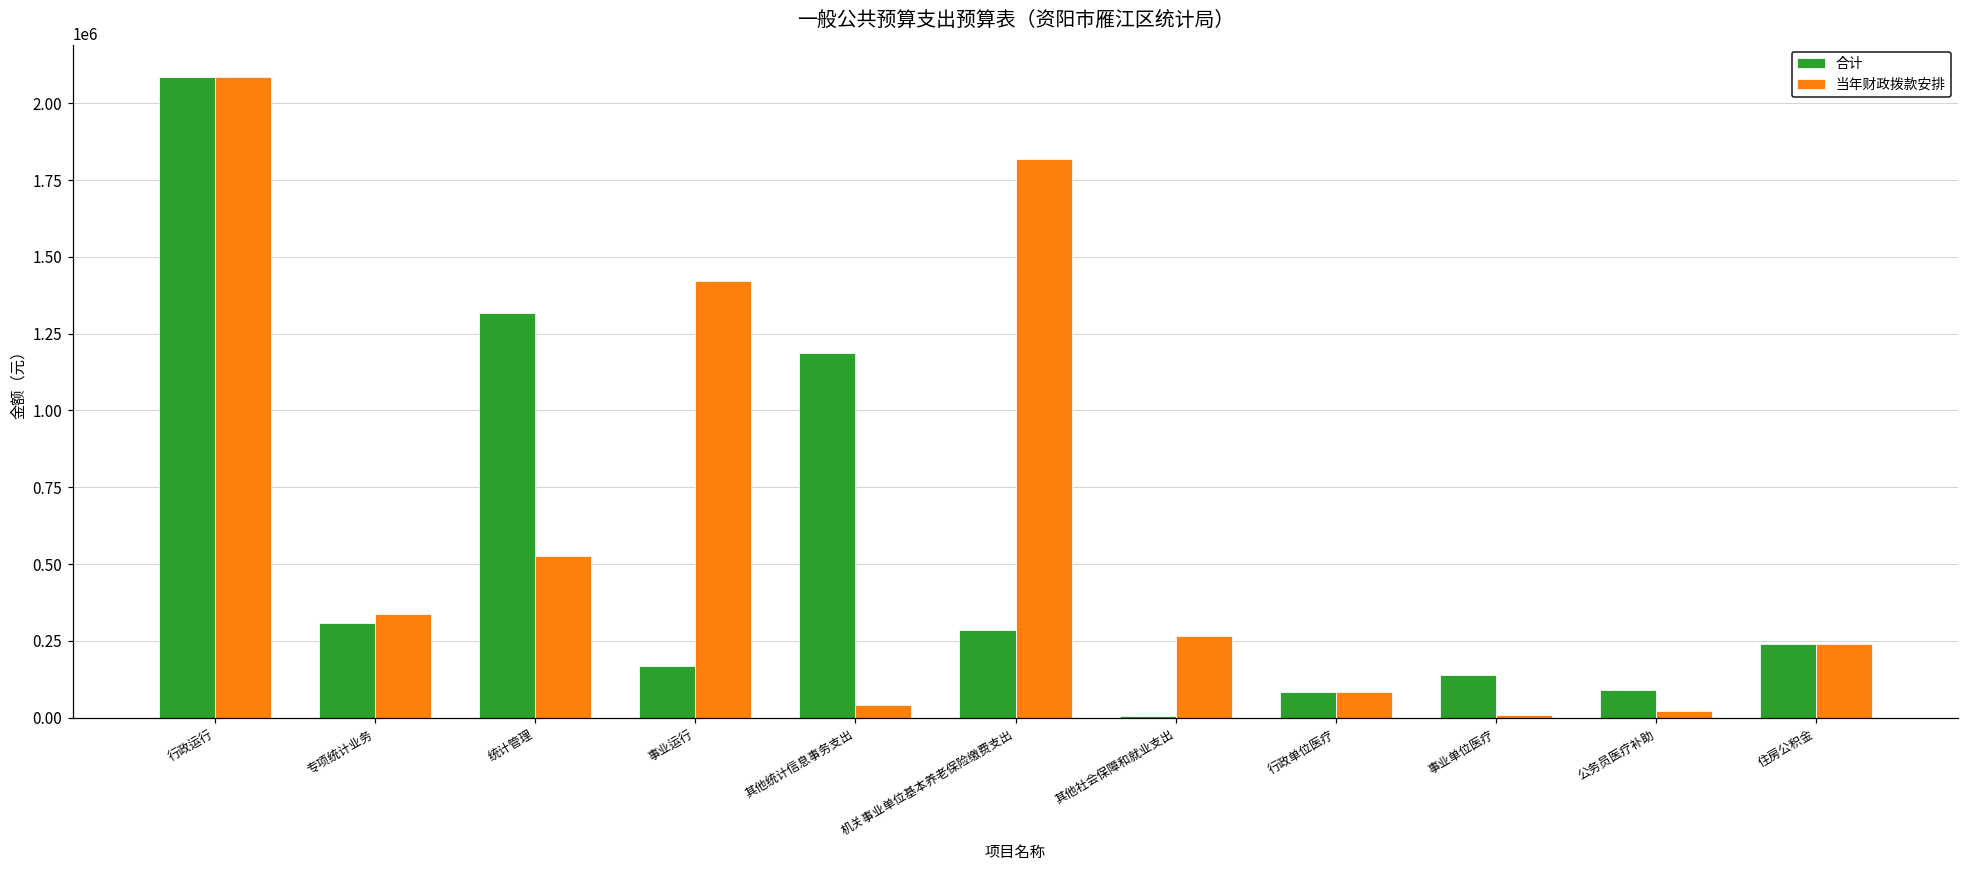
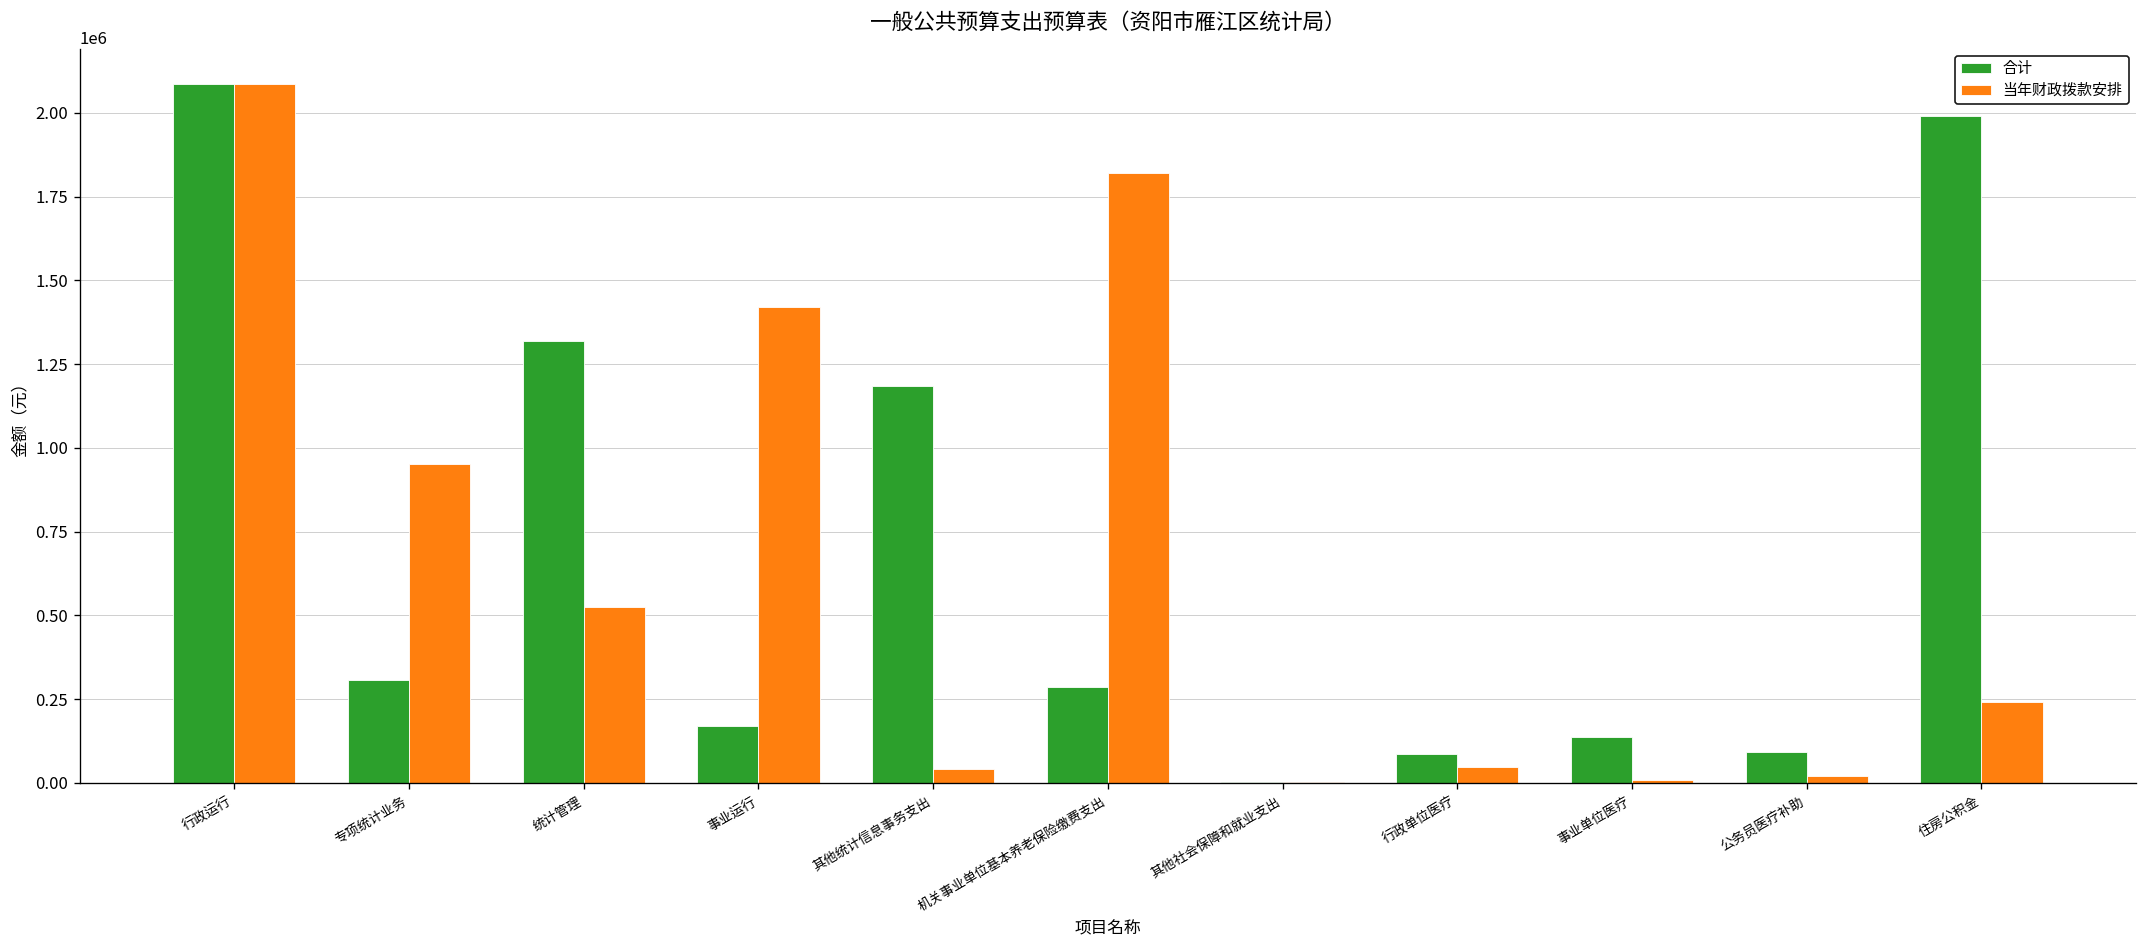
  {
    "合计": {
      "行政运行": 2090000,
      "专项统计业务": 310000,
      "统计管理": 1320000,
      "事业运行": 170000,
      "其他统计信息事务支出": 1190000,
      "机关事业单位基本养老保险缴费支出": 290000,
      "行政单位医疗": 80000,
      "事业单位医疗": 140000,
      "公务员医疗补助": 90000,
-     "住房公积金": 240000
+     "住房公积金": 1990000
    },
    "当年财政拨款安排": {
      "行政运行": 2090000,
-     "专项统计业务": 340000,
+     "专项统计业务": 950000,
      "统计管理": 530000,
      "事业运行": 1420000,
      "其他统计信息事务支出": 40000,
      "机关事业单位基本养老保险缴费支出": 1820000,
-     "其他社会保障和就业支出": 270000,
-     "行政单位医疗": 80000,
+     "其他社会保障和就业支出": 0,
+     "行政单位医疗": 50000,
      "事业单位医疗": 10000,
      "公务员医疗补助": 20000,
      "住房公积金": 240000
    }
  }
